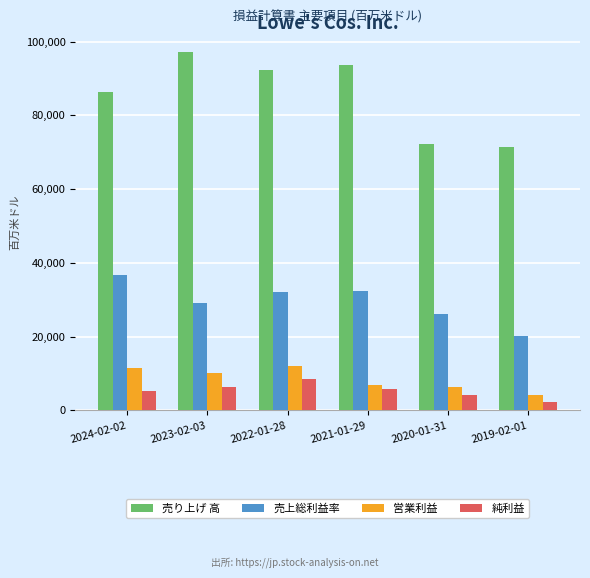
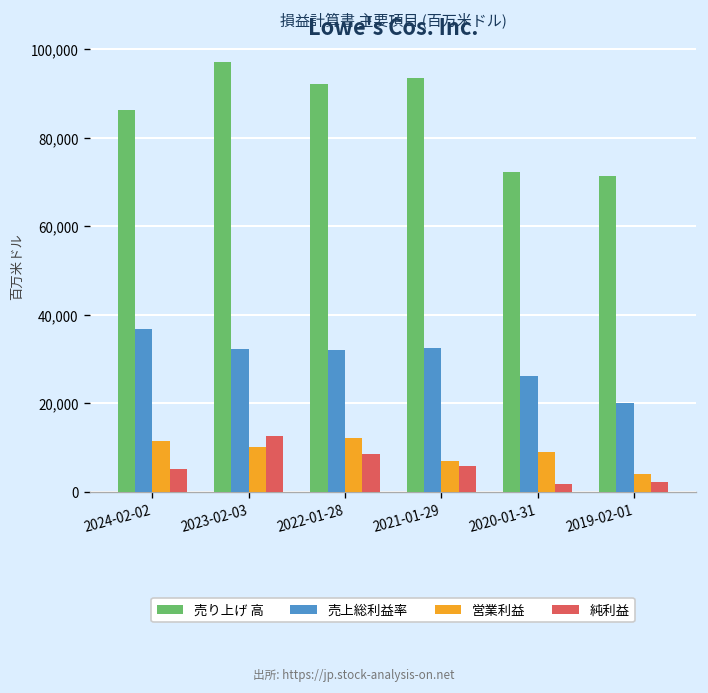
  {
    "売り上げ 高": {
      "2024-02-02": "86,000",
      "2023-02-03": "97,000",
      "2022-01-28": "92,000",
      "2021-01-29": "94,000",
      "2020-01-31": "72,000",
      "2019-02-01": "71,000"
    },
    "売上総利益率": {
      "2024-02-02": "37,000",
-     "2023-02-03": "29,000",
+     "2023-02-03": "32,000",
      "2022-01-28": "32,000",
      "2021-01-29": "32,000",
      "2020-01-31": "26,000",
      "2019-02-01": "20,000"
    },
    "営業利益": {
      "2024-02-02": "12,000",
      "2023-02-03": "10,000",
      "2022-01-28": "12,000",
      "2021-01-29": "7,000",
-     "2020-01-31": "6,000",
+     "2020-01-31": "9,000",
      "2019-02-01": "4,000"
    },
    "純利益": {
      "2024-02-02": "5,000",
-     "2023-02-03": "6,000",
+     "2023-02-03": "13,000",
      "2022-01-28": "8,000",
      "2021-01-29": "6,000",
-     "2020-01-31": "4,000",
+     "2020-01-31": "2,000",
      "2019-02-01": "2,000"
    }
  }
